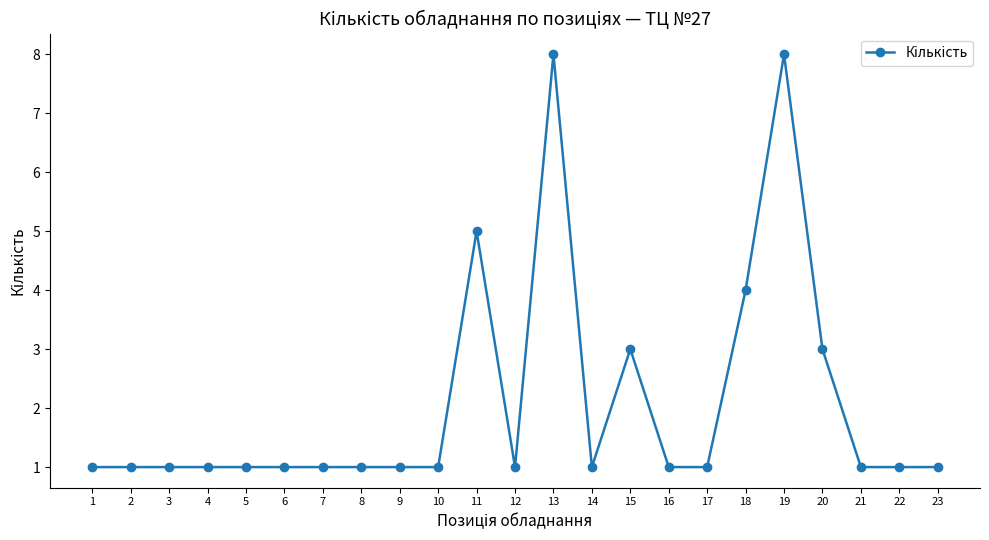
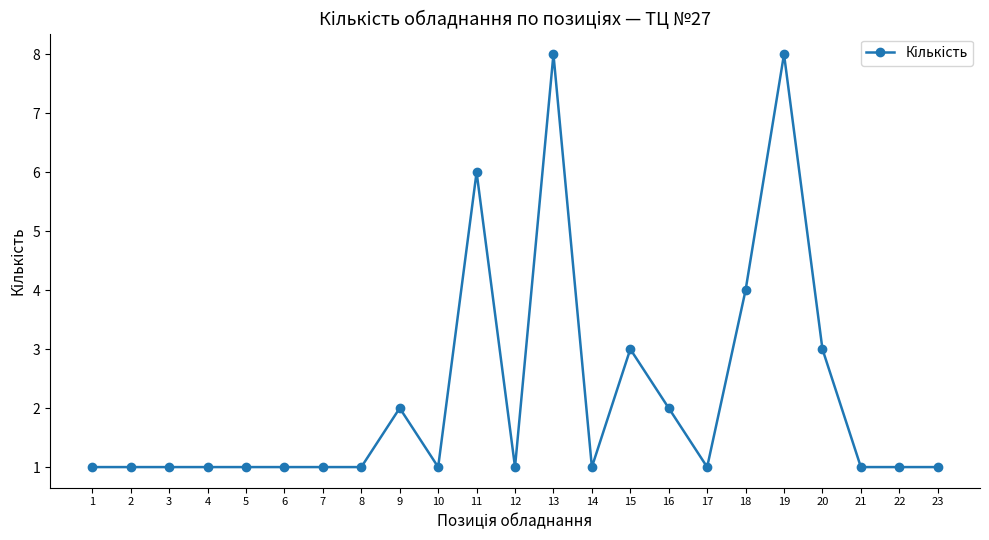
  {
    "1": 1,
    "2": 1,
    "3": 1,
    "4": 1,
    "5": 1,
    "6": 1,
    "7": 1,
    "8": 1,
-   "9": 1,
+   "9": 2,
    "10": 1,
-   "11": 5,
+   "11": 6,
    "12": 1,
    "13": 8,
    "14": 1,
    "15": 3,
-   "16": 1,
+   "16": 2,
    "17": 1,
    "18": 4,
    "19": 8,
    "20": 3,
    "21": 1,
    "22": 1,
    "23": 1
  }
